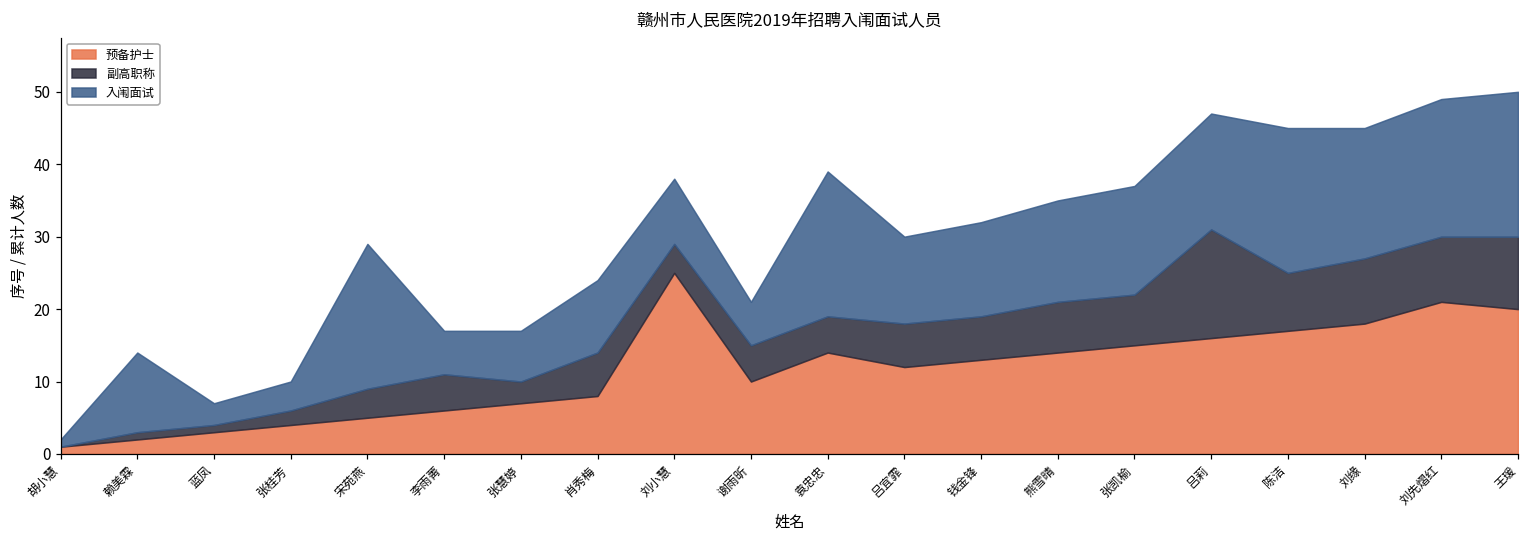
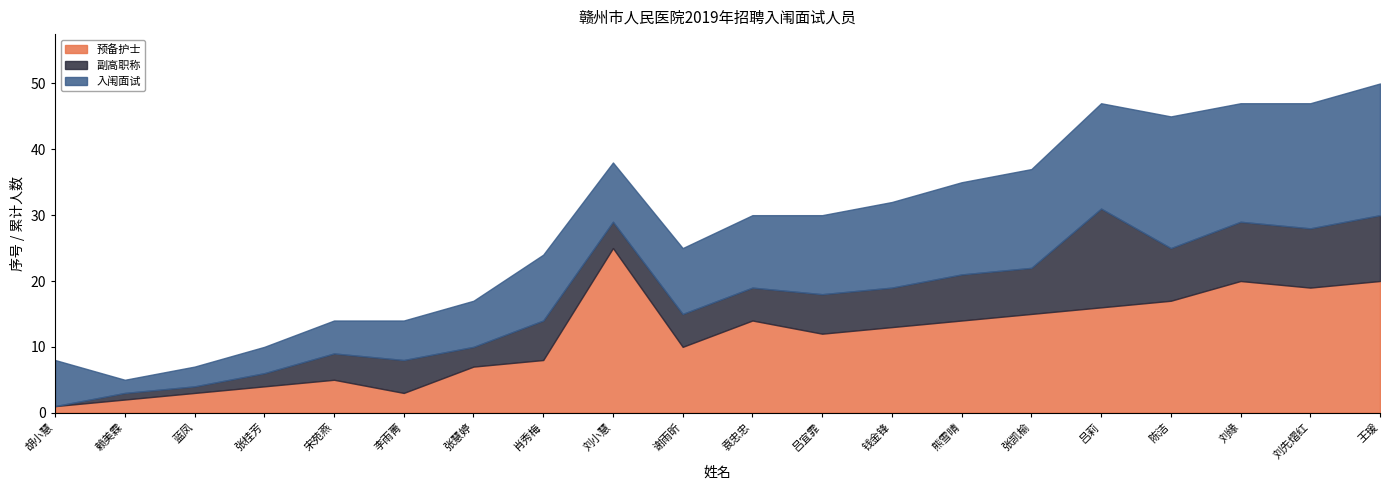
  {
    "预备护士": {
      "赖美霖": 2,
      "蓝凤": 3,
      "张桂芳": 4,
      "宋苑燕": 5,
-     "李雨菁": 6,
+     "李雨菁": 3,
      "张慧婷": 7,
      "肖秀梅": 8,
      "刘小慧": 25,
      "谢雨昕": 10,
      "袁忠忠": 14,
      "吕宜霏": 12,
      "钱金锋": 13,
      "熊雪晴": 14,
      "张凯榆": 15,
      "吕莉": 16,
      "陈洁": 17,
-     "刘缘": 18,
-     "刘先熠红": 21,
+     "刘缘": 20,
+     "刘先熠红": 19,
      "王瑗": 20
    },
    "副高职称": {
      "赖美霖": 1,
      "蓝凤": 1,
      "张桂芳": 2,
      "宋苑燕": 4,
      "李雨菁": 5,
      "张慧婷": 3,
      "肖秀梅": 6,
      "刘小慧": 4,
      "谢雨昕": 5,
      "袁忠忠": 5,
      "吕宜霏": 6,
      "钱金锋": 6,
      "熊雪晴": 7,
      "张凯榆": 7,
      "吕莉": 15,
      "陈洁": 8,
      "刘缘": 9,
      "刘先熠红": 9,
      "王瑗": 10
    },
    "入闱面试": {
-     "胡小慧": 1,
-     "赖美霖": 11,
+     "胡小慧": 7,
+     "赖美霖": 2,
      "蓝凤": 3,
      "张桂芳": 4,
-     "宋苑燕": 20,
+     "宋苑燕": 5,
      "李雨菁": 6,
      "张慧婷": 7,
      "肖秀梅": 10,
      "刘小慧": 9,
-     "谢雨昕": 6,
-     "袁忠忠": 20,
+     "谢雨昕": 10,
+     "袁忠忠": 11,
      "吕宜霏": 12,
      "钱金锋": 13,
      "熊雪晴": 14,
      "张凯榆": 15,
      "吕莉": 16,
      "陈洁": 20,
      "刘缘": 18,
      "刘先熠红": 19,
      "王瑗": 20
    }
  }
